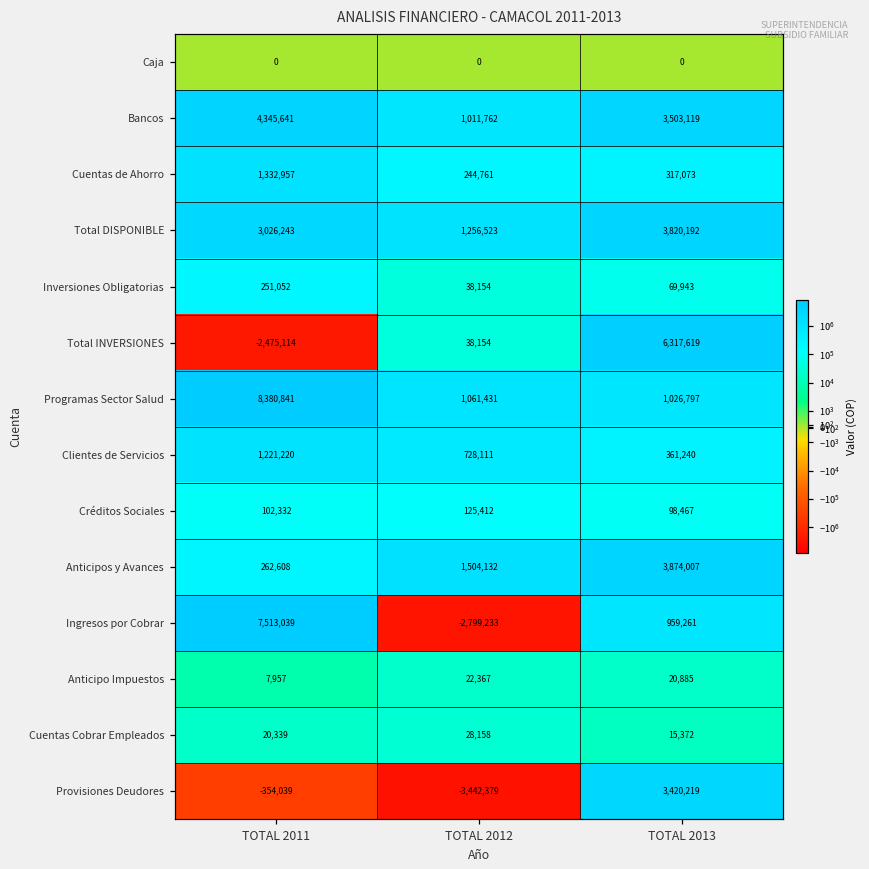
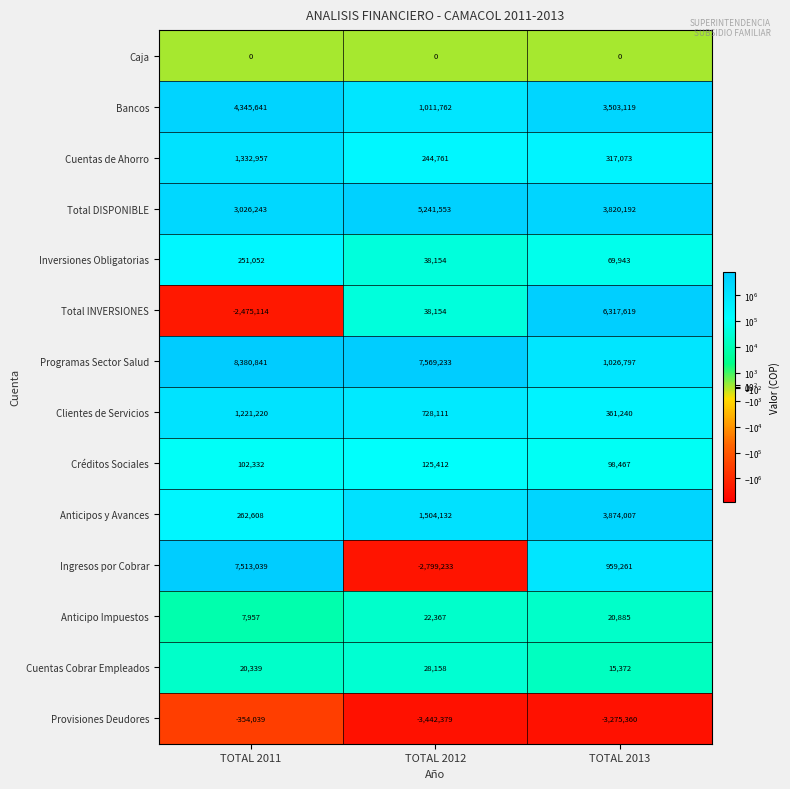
  {
    "Caja": {
      "TOTAL 2011": "0",
      "TOTAL 2012": "0",
      "TOTAL 2013": "0"
    },
    "Bancos": {
      "TOTAL 2011": "4,345,641",
      "TOTAL 2012": "1,011,762",
      "TOTAL 2013": "3,503,119"
    },
    "Cuentas de Ahorro": {
      "TOTAL 2011": "1,332,957",
      "TOTAL 2012": "244,761",
      "TOTAL 2013": "317,073"
    },
    "Total DISPONIBLE": {
      "TOTAL 2011": "3,026,243",
-     "TOTAL 2012": "1,256,523",
+     "TOTAL 2012": "5,241,553",
      "TOTAL 2013": "3,820,192"
    },
    "Inversiones Obligatorias": {
      "TOTAL 2011": "251,052",
      "TOTAL 2012": "38,154",
      "TOTAL 2013": "69,943"
    },
    "Total INVERSIONES": {
      "TOTAL 2011": "-2,475,114",
      "TOTAL 2012": "38,154",
      "TOTAL 2013": "6,317,619"
    },
    "Programas Sector Salud": {
      "TOTAL 2011": "8,380,841",
-     "TOTAL 2012": "1,061,431",
+     "TOTAL 2012": "7,569,233",
      "TOTAL 2013": "1,026,797"
    },
    "Clientes de Servicios": {
      "TOTAL 2011": "1,221,220",
      "TOTAL 2012": "728,111",
      "TOTAL 2013": "361,240"
    },
    "Créditos Sociales": {
      "TOTAL 2011": "102,332",
      "TOTAL 2012": "125,412",
      "TOTAL 2013": "98,467"
    },
    "Anticipos y Avances": {
      "TOTAL 2011": "262,608",
      "TOTAL 2012": "1,504,132",
      "TOTAL 2013": "3,874,007"
    },
    "Ingresos por Cobrar": {
      "TOTAL 2011": "7,513,039",
      "TOTAL 2012": "-2,799,233",
      "TOTAL 2013": "959,261"
    },
    "Anticipo Impuestos": {
      "TOTAL 2011": "7,957",
      "TOTAL 2012": "22,367",
      "TOTAL 2013": "20,885"
    },
    "Cuentas Cobrar Empleados": {
      "TOTAL 2011": "20,339",
      "TOTAL 2012": "28,158",
      "TOTAL 2013": "15,372"
    },
    "Provisiones Deudores": {
      "TOTAL 2011": "-354,039",
      "TOTAL 2012": "-3,442,379",
-     "TOTAL 2013": "3,420,219"
+     "TOTAL 2013": "-3,275,360"
    }
  }
